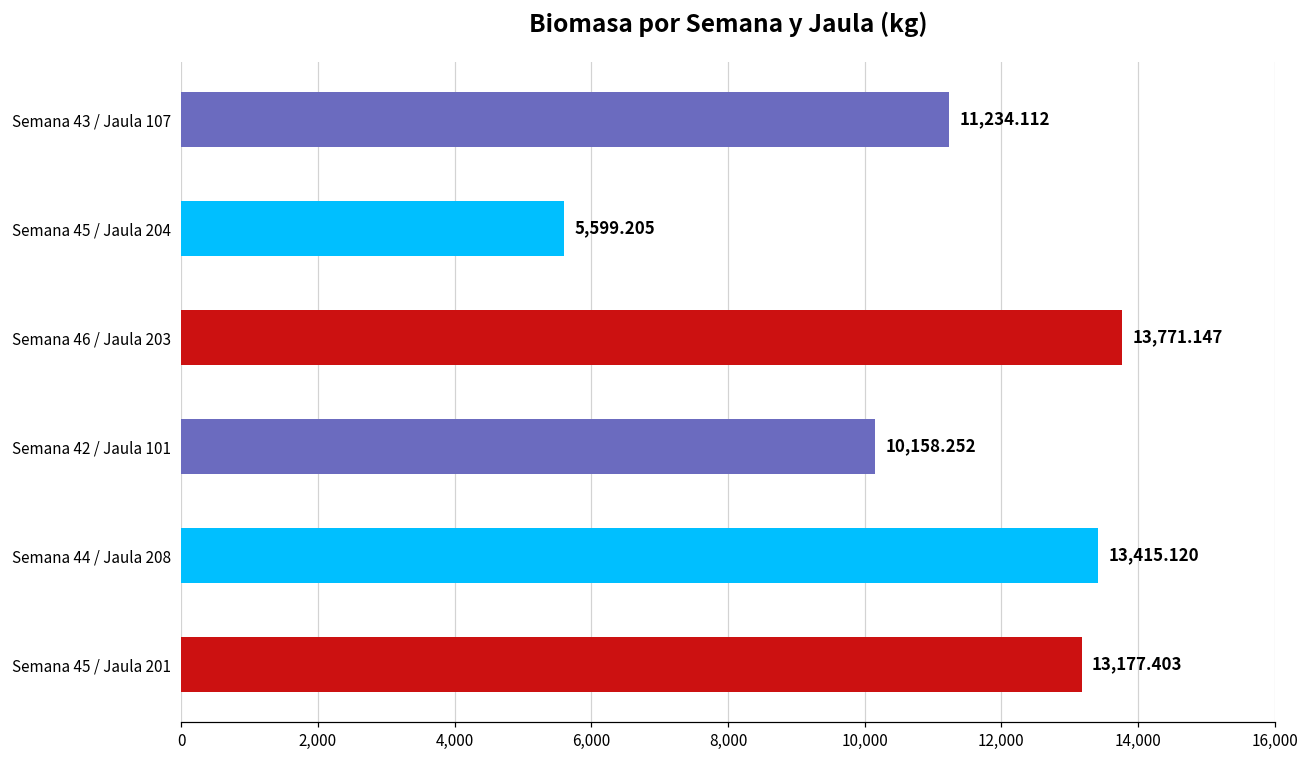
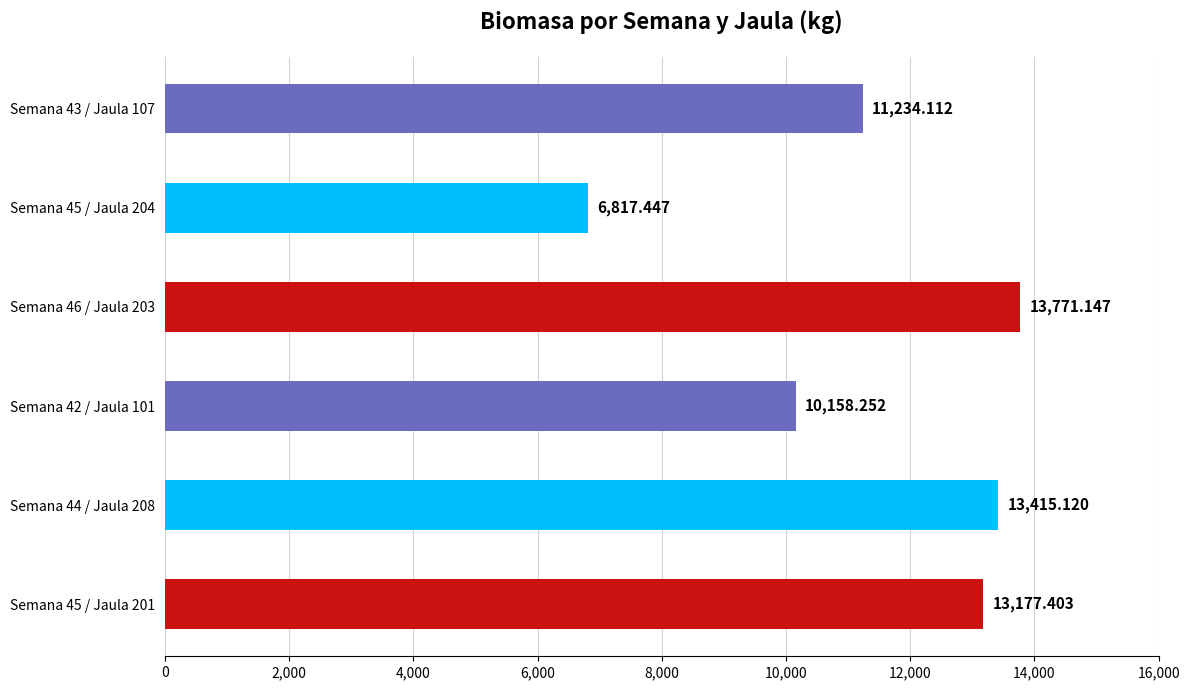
  {
    "Semana 43 / Jaula 107": "11,234.112",
-   "Semana 45 / Jaula 204": "5,599.205",
+   "Semana 45 / Jaula 204": "6,817.447",
    "Semana 46 / Jaula 203": "13,771.147",
    "Semana 42 / Jaula 101": "10,158.252",
    "Semana 44 / Jaula 208": "13,415.120",
    "Semana 45 / Jaula 201": "13,177.403"
  }
